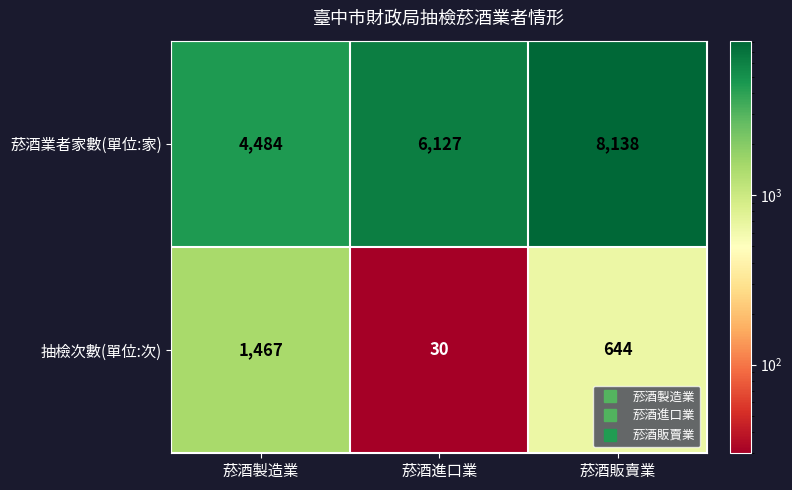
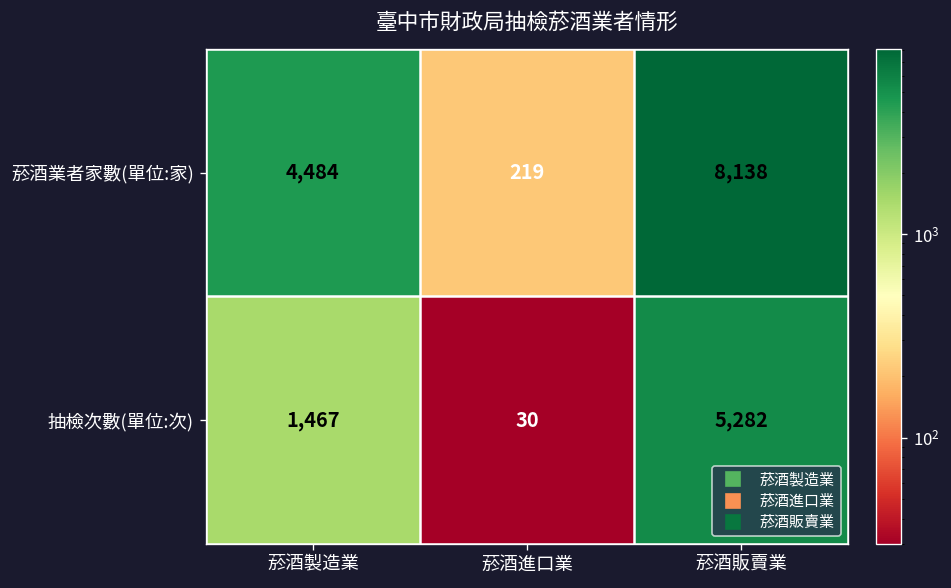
  {
    "菸酒業者家數(單位:家)": {
      "菸酒製造業": "4,484",
-     "菸酒進口業": "6,127",
+     "菸酒進口業": "219",
      "菸酒販賣業": "8,138"
    },
    "抽檢次數(單位:次)": {
      "菸酒製造業": "1,467",
      "菸酒進口業": "30",
-     "菸酒販賣業": "644"
+     "菸酒販賣業": "5,282"
    }
  }
